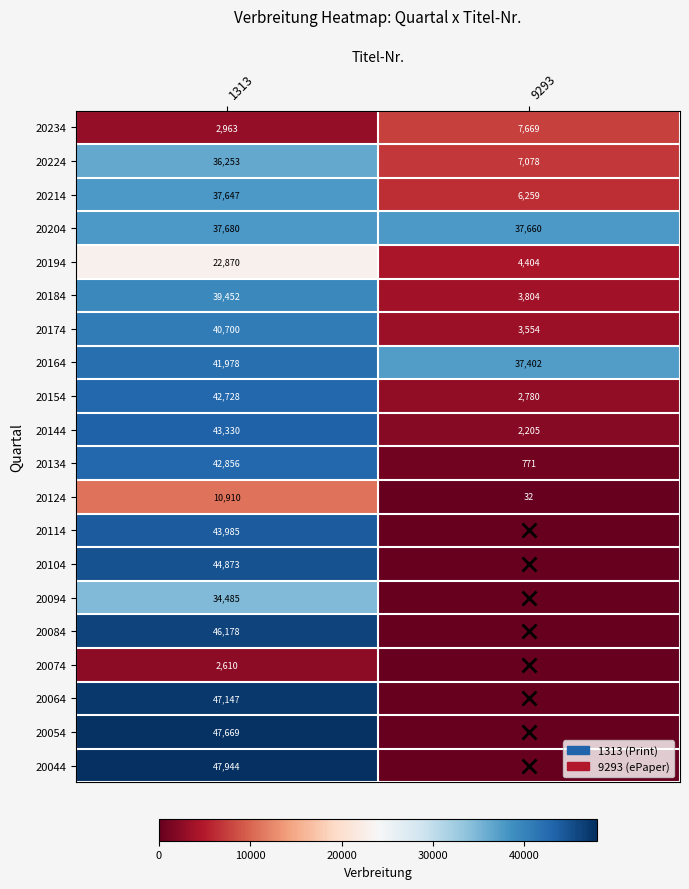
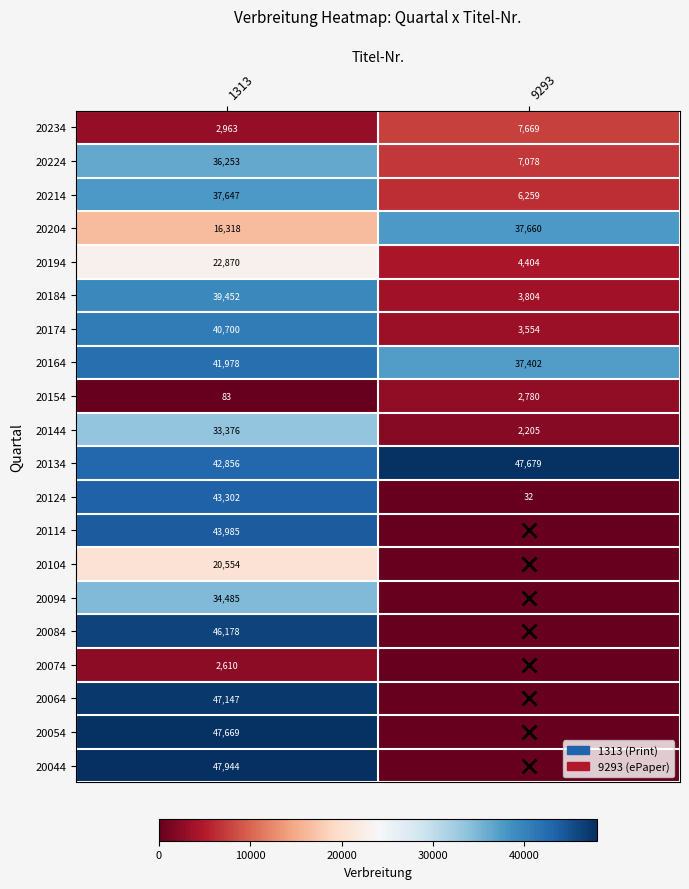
  {
    "20234": {
      "1313": "2,963",
      "9293": "7,669"
    },
    "20224": {
      "1313": "36,253",
      "9293": "7,078"
    },
    "20214": {
      "1313": "37,647",
      "9293": "6,259"
    },
    "20204": {
-     "1313": "37,680",
+     "1313": "16,318",
      "9293": "37,660"
    },
    "20194": {
      "1313": "22,870",
      "9293": "4,404"
    },
    "20184": {
      "1313": "39,452",
      "9293": "3,804"
    },
    "20174": {
      "1313": "40,700",
      "9293": "3,554"
    },
    "20164": {
      "1313": "41,978",
      "9293": "37,402"
    },
    "20154": {
-     "1313": "42,728",
+     "1313": "83",
      "9293": "2,780"
    },
    "20144": {
-     "1313": "43,330",
+     "1313": "33,376",
      "9293": "2,205"
    },
    "20134": {
      "1313": "42,856",
-     "9293": "771"
+     "9293": "47,679"
    },
    "20124": {
-     "1313": "10,910",
+     "1313": "43,302",
      "9293": "32"
    },
    "20114": {
      "1313": "43,985"
    },
    "20104": {
-     "1313": "44,873"
+     "1313": "20,554"
    },
    "20094": {
      "1313": "34,485"
    },
    "20084": {
      "1313": "46,178"
    },
    "20074": {
      "1313": "2,610"
    },
    "20064": {
      "1313": "47,147"
    },
    "20054": {
      "1313": "47,669"
    },
    "20044": {
      "1313": "47,944"
    }
  }
